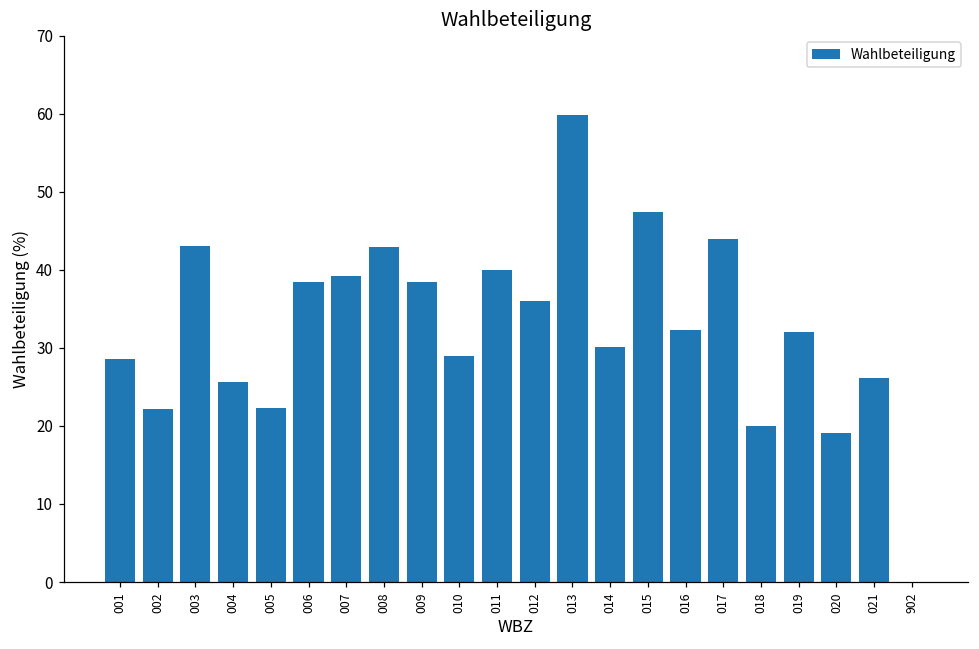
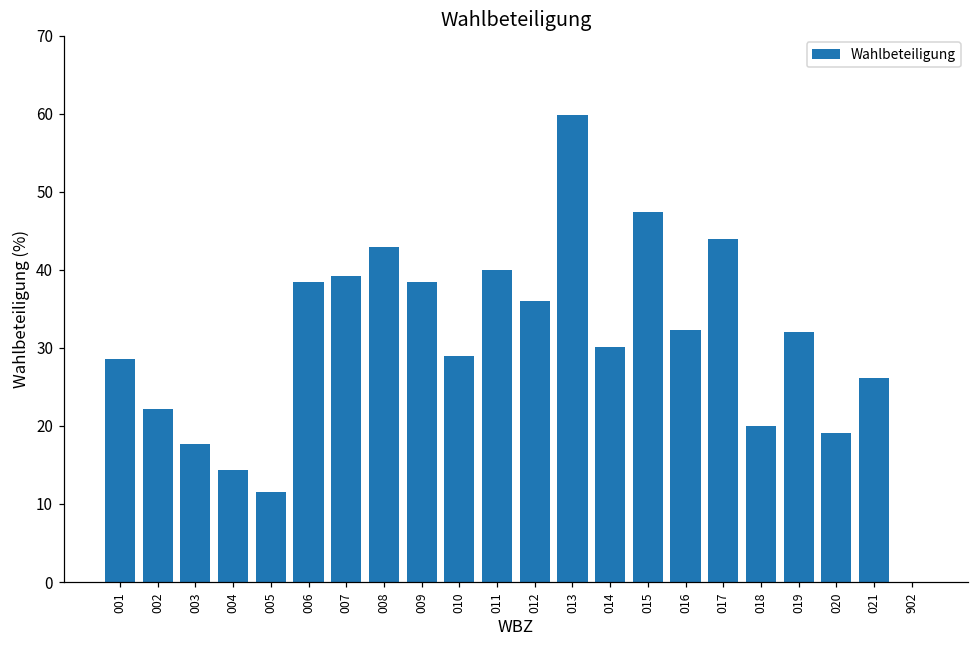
  {
    "001": 29,
    "002": 22,
-   "003": 43,
-   "004": 26,
-   "005": 22,
+   "003": 18,
+   "004": 14,
+   "005": 12,
    "006": 38,
    "007": 39,
    "008": 43,
    "009": 38,
    "010": 29,
    "011": 40,
    "012": 36,
    "013": 60,
    "014": 30,
    "015": 47,
    "016": 32,
    "017": 44,
    "018": 20,
    "019": 32,
    "020": 19,
    "021": 26,
    "902": 0
  }
